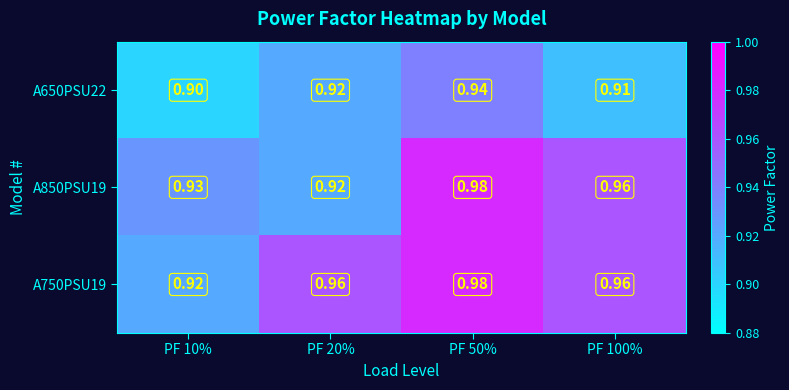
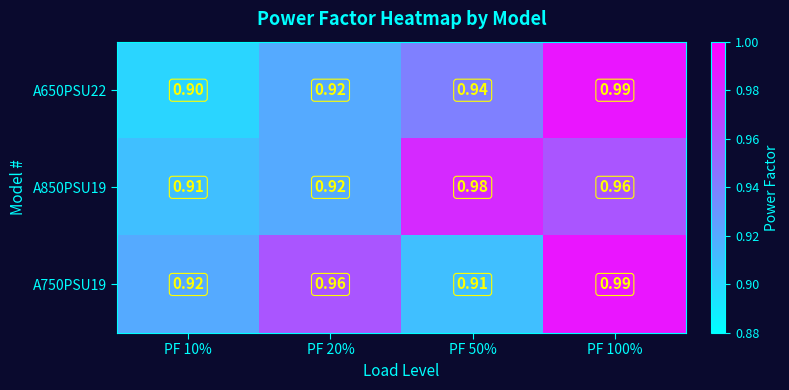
  {
    "A650PSU22": {
-     "PF 100%": 0.91
+     "PF 100%": 0.99
    },
    "A850PSU19": {
-     "PF 10%": 0.93
+     "PF 10%": 0.91
    },
    "A750PSU19": {
-     "PF 50%": 0.98,
-     "PF 100%": 0.96
+     "PF 50%": 0.91,
+     "PF 100%": 0.99
    }
  }
